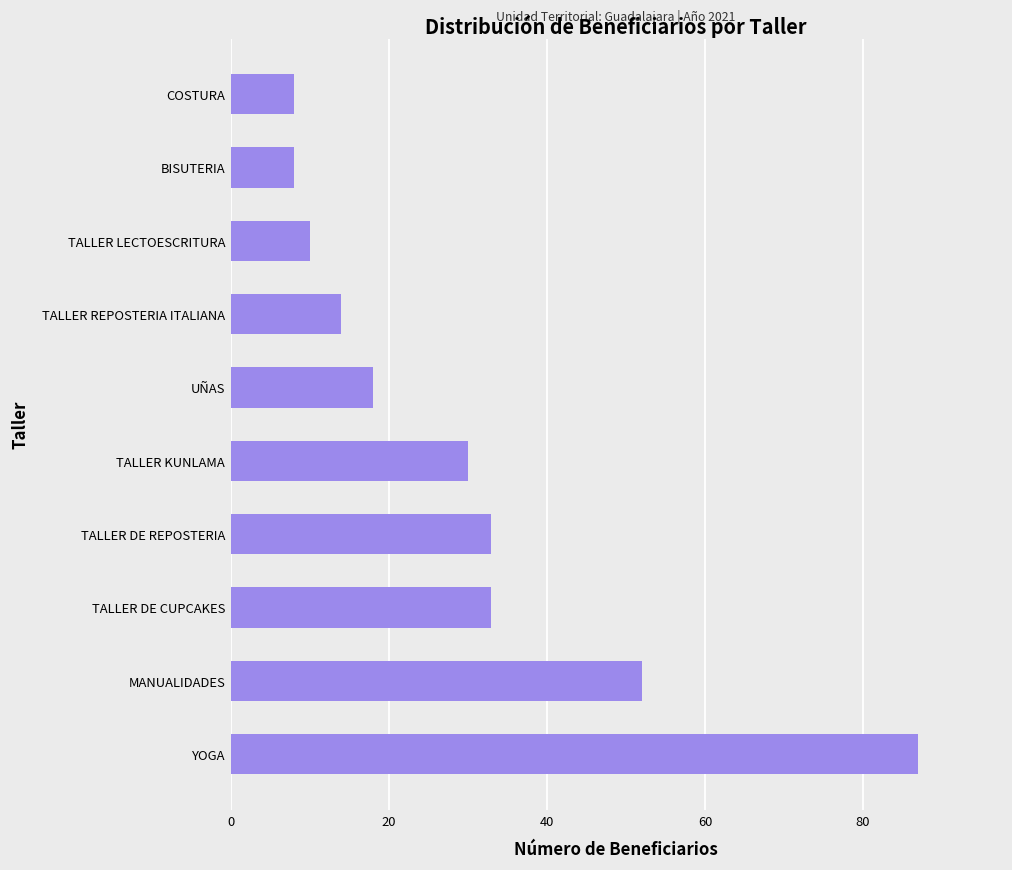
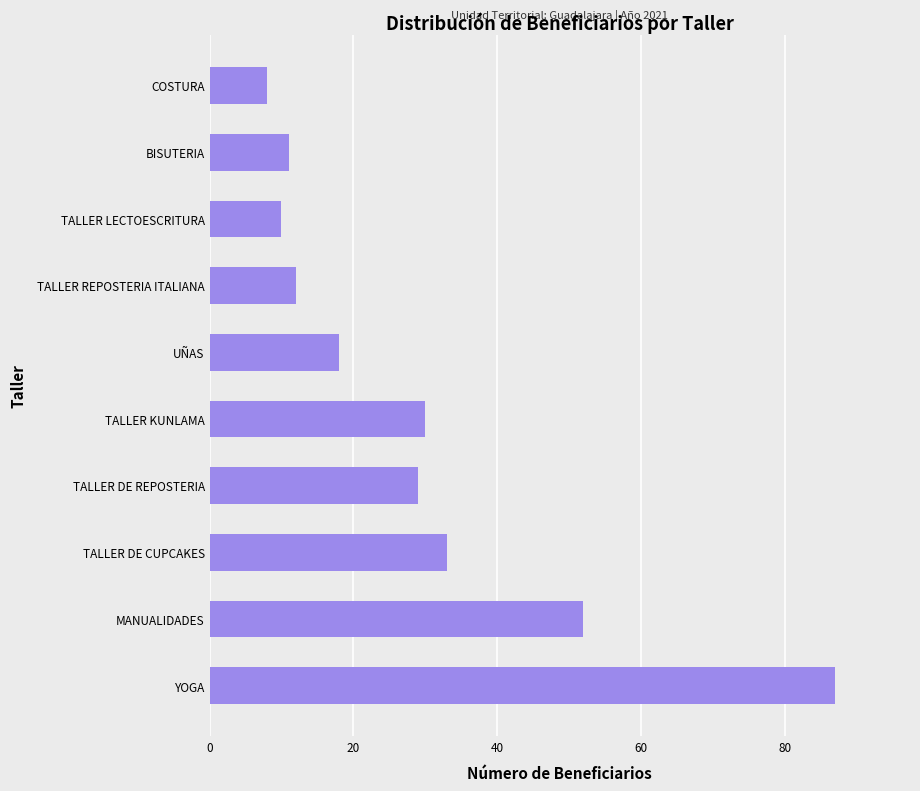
  {
    "COSTURA": 8,
-   "BISUTERIA": 8,
+   "BISUTERIA": 11,
    "TALLER LECTOESCRITURA": 10,
-   "TALLER REPOSTERIA ITALIANA": 14,
+   "TALLER REPOSTERIA ITALIANA": 12,
    "UÑAS": 18,
    "TALLER KUNLAMA": 30,
-   "TALLER DE REPOSTERIA": 33,
+   "TALLER DE REPOSTERIA": 29,
    "TALLER DE CUPCAKES": 33,
    "MANUALIDADES": 52,
    "YOGA": 87
  }
